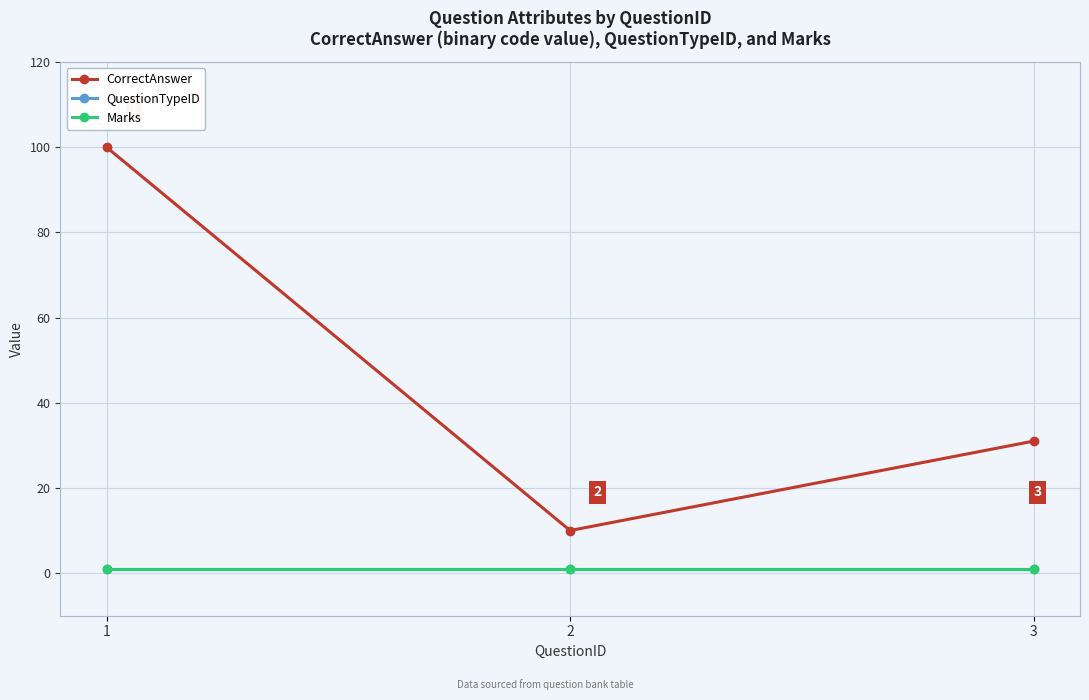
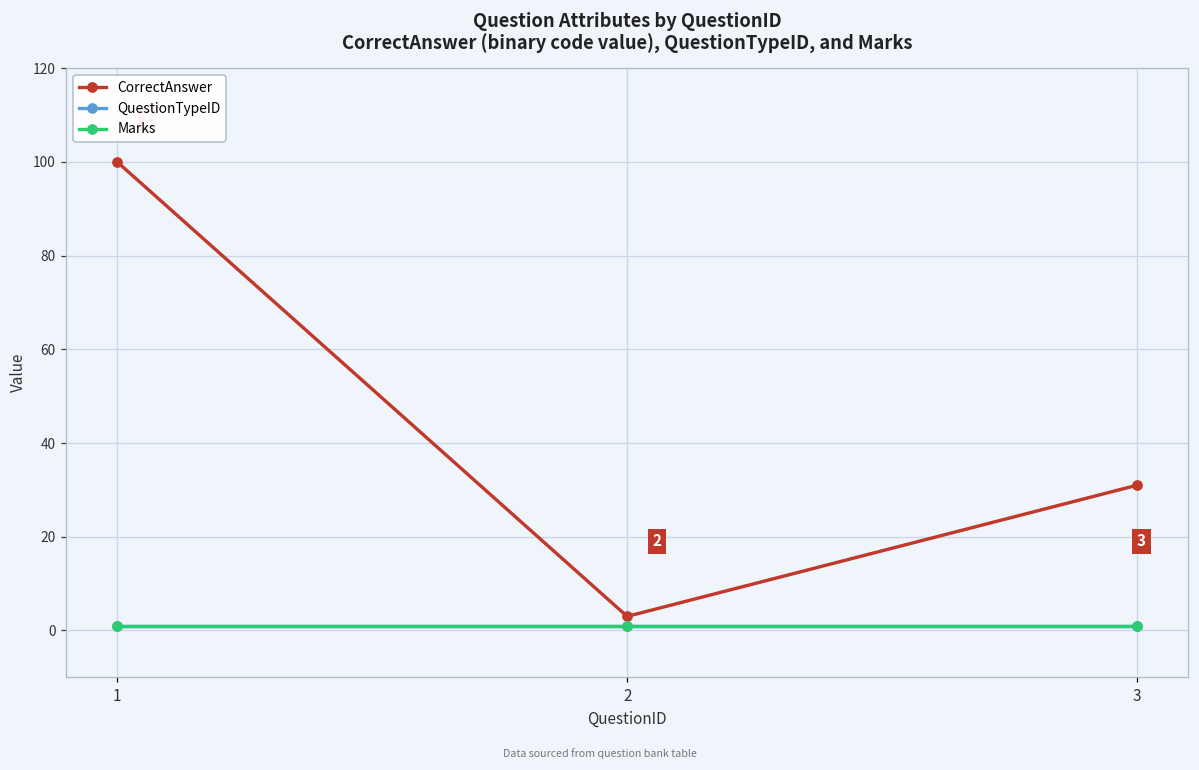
  {
    "CorrectAnswer": {
      "1": 100,
-     "2": 10,
+     "2": 3,
      "3": 31
    },
    "Marks": {
      "1": 1,
      "2": 1,
      "3": 1
    }
  }
